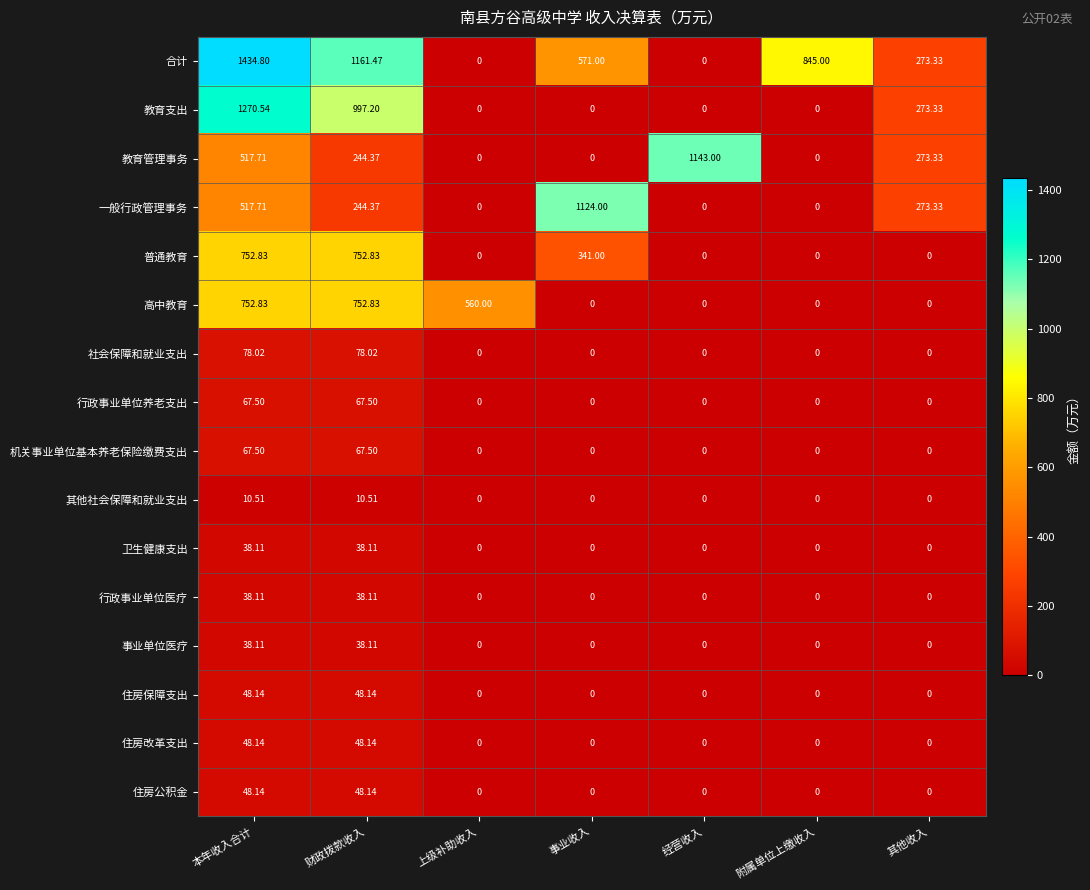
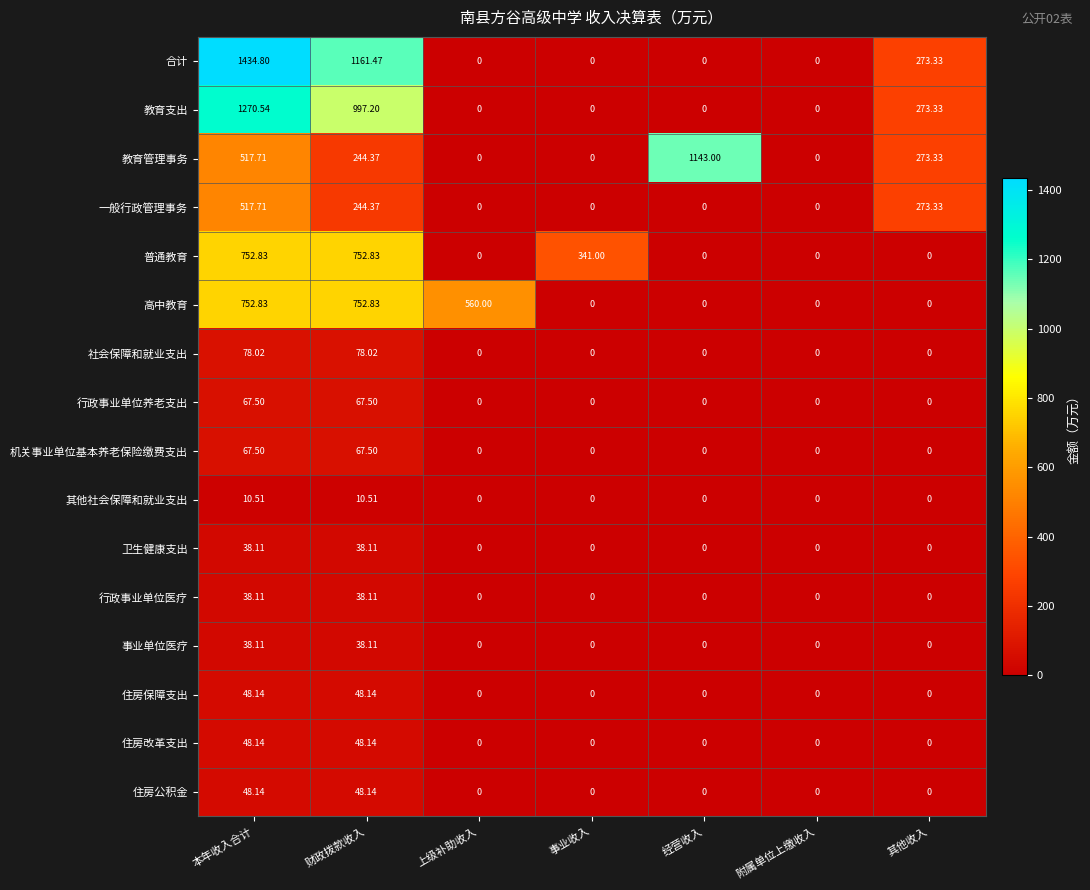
  {
    "合计": {
      "本年收入合计": 1434.80,
      "财政拨款收入": 1161.47,
      "上级补助收入": 0,
-     "事业收入": 571.00,
+     "事业收入": 0,
      "经营收入": 0,
-     "附属单位上缴收入": 845.00,
+     "附属单位上缴收入": 0,
      "其他收入": 273.33
    },
    "教育支出": {
      "本年收入合计": 1270.54,
      "财政拨款收入": 997.20,
      "上级补助收入": 0,
      "事业收入": 0,
      "经营收入": 0,
      "附属单位上缴收入": 0,
      "其他收入": 273.33
    },
    "教育管理事务": {
      "本年收入合计": 517.71,
      "财政拨款收入": 244.37,
      "上级补助收入": 0,
      "事业收入": 0,
      "经营收入": 1143.00,
      "附属单位上缴收入": 0,
      "其他收入": 273.33
    },
    "一般行政管理事务": {
      "本年收入合计": 517.71,
      "财政拨款收入": 244.37,
      "上级补助收入": 0,
-     "事业收入": 1124.00,
+     "事业收入": 0,
      "经营收入": 0,
      "附属单位上缴收入": 0,
      "其他收入": 273.33
    },
    "普通教育": {
      "本年收入合计": 752.83,
      "财政拨款收入": 752.83,
      "上级补助收入": 0,
      "事业收入": 341.00,
      "经营收入": 0,
      "附属单位上缴收入": 0,
      "其他收入": 0
    },
    "高中教育": {
      "本年收入合计": 752.83,
      "财政拨款收入": 752.83,
      "上级补助收入": 560.00,
      "事业收入": 0,
      "经营收入": 0,
      "附属单位上缴收入": 0,
      "其他收入": 0
    },
    "社会保障和就业支出": {
      "本年收入合计": 78.02,
      "财政拨款收入": 78.02,
      "上级补助收入": 0,
      "事业收入": 0,
      "经营收入": 0,
      "附属单位上缴收入": 0,
      "其他收入": 0
    },
    "行政事业单位养老支出": {
      "本年收入合计": 67.50,
      "财政拨款收入": 67.50,
      "上级补助收入": 0,
      "事业收入": 0,
      "经营收入": 0,
      "附属单位上缴收入": 0,
      "其他收入": 0
    },
    "机关事业单位基本养老保险缴费支出": {
      "本年收入合计": 67.50,
      "财政拨款收入": 67.50,
      "上级补助收入": 0,
      "事业收入": 0,
      "经营收入": 0,
      "附属单位上缴收入": 0,
      "其他收入": 0
    },
    "其他社会保障和就业支出": {
      "本年收入合计": 10.51,
      "财政拨款收入": 10.51,
      "上级补助收入": 0,
      "事业收入": 0,
      "经营收入": 0,
      "附属单位上缴收入": 0,
      "其他收入": 0
    },
    "卫生健康支出": {
      "本年收入合计": 38.11,
      "财政拨款收入": 38.11,
      "上级补助收入": 0,
      "事业收入": 0,
      "经营收入": 0,
      "附属单位上缴收入": 0,
      "其他收入": 0
    },
    "行政事业单位医疗": {
      "本年收入合计": 38.11,
      "财政拨款收入": 38.11,
      "上级补助收入": 0,
      "事业收入": 0,
      "经营收入": 0,
      "附属单位上缴收入": 0,
      "其他收入": 0
    },
    "事业单位医疗": {
      "本年收入合计": 38.11,
      "财政拨款收入": 38.11,
      "上级补助收入": 0,
      "事业收入": 0,
      "经营收入": 0,
      "附属单位上缴收入": 0,
      "其他收入": 0
    },
    "住房保障支出": {
      "本年收入合计": 48.14,
      "财政拨款收入": 48.14,
      "上级补助收入": 0,
      "事业收入": 0,
      "经营收入": 0,
      "附属单位上缴收入": 0,
      "其他收入": 0
    },
    "住房改革支出": {
      "本年收入合计": 48.14,
      "财政拨款收入": 48.14,
      "上级补助收入": 0,
      "事业收入": 0,
      "经营收入": 0,
      "附属单位上缴收入": 0,
      "其他收入": 0
    },
    "住房公积金": {
      "本年收入合计": 48.14,
      "财政拨款收入": 48.14,
      "上级补助收入": 0,
      "事业收入": 0,
      "经营收入": 0,
      "附属单位上缴收入": 0,
      "其他收入": 0
    }
  }
